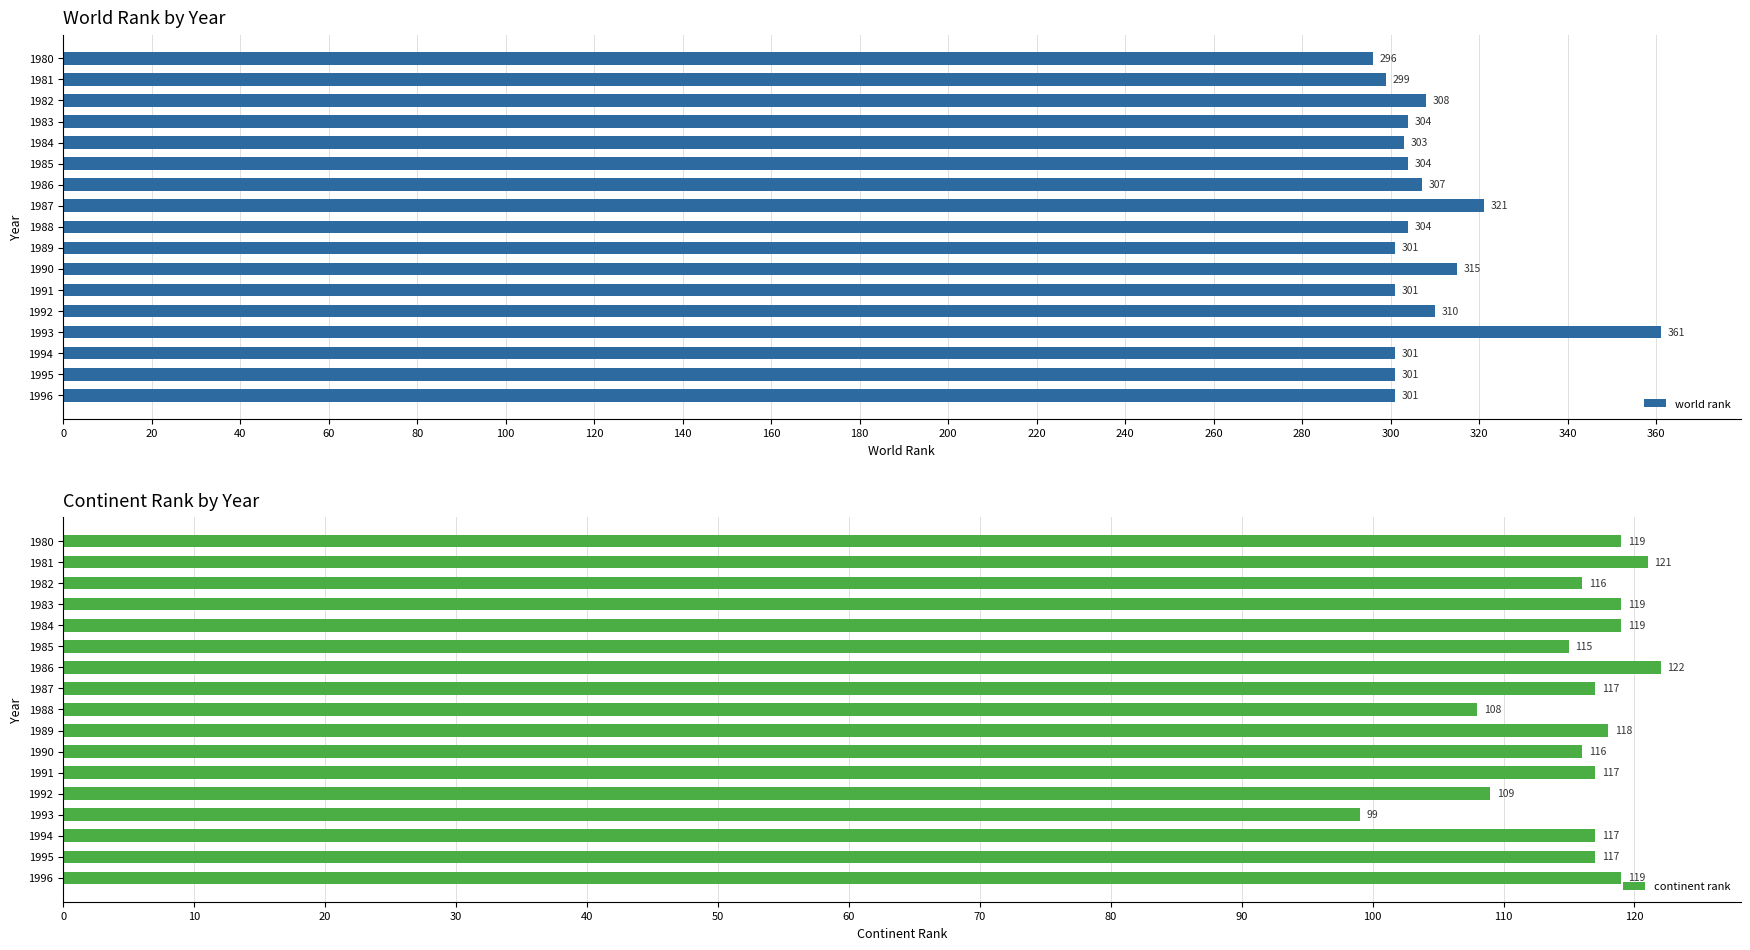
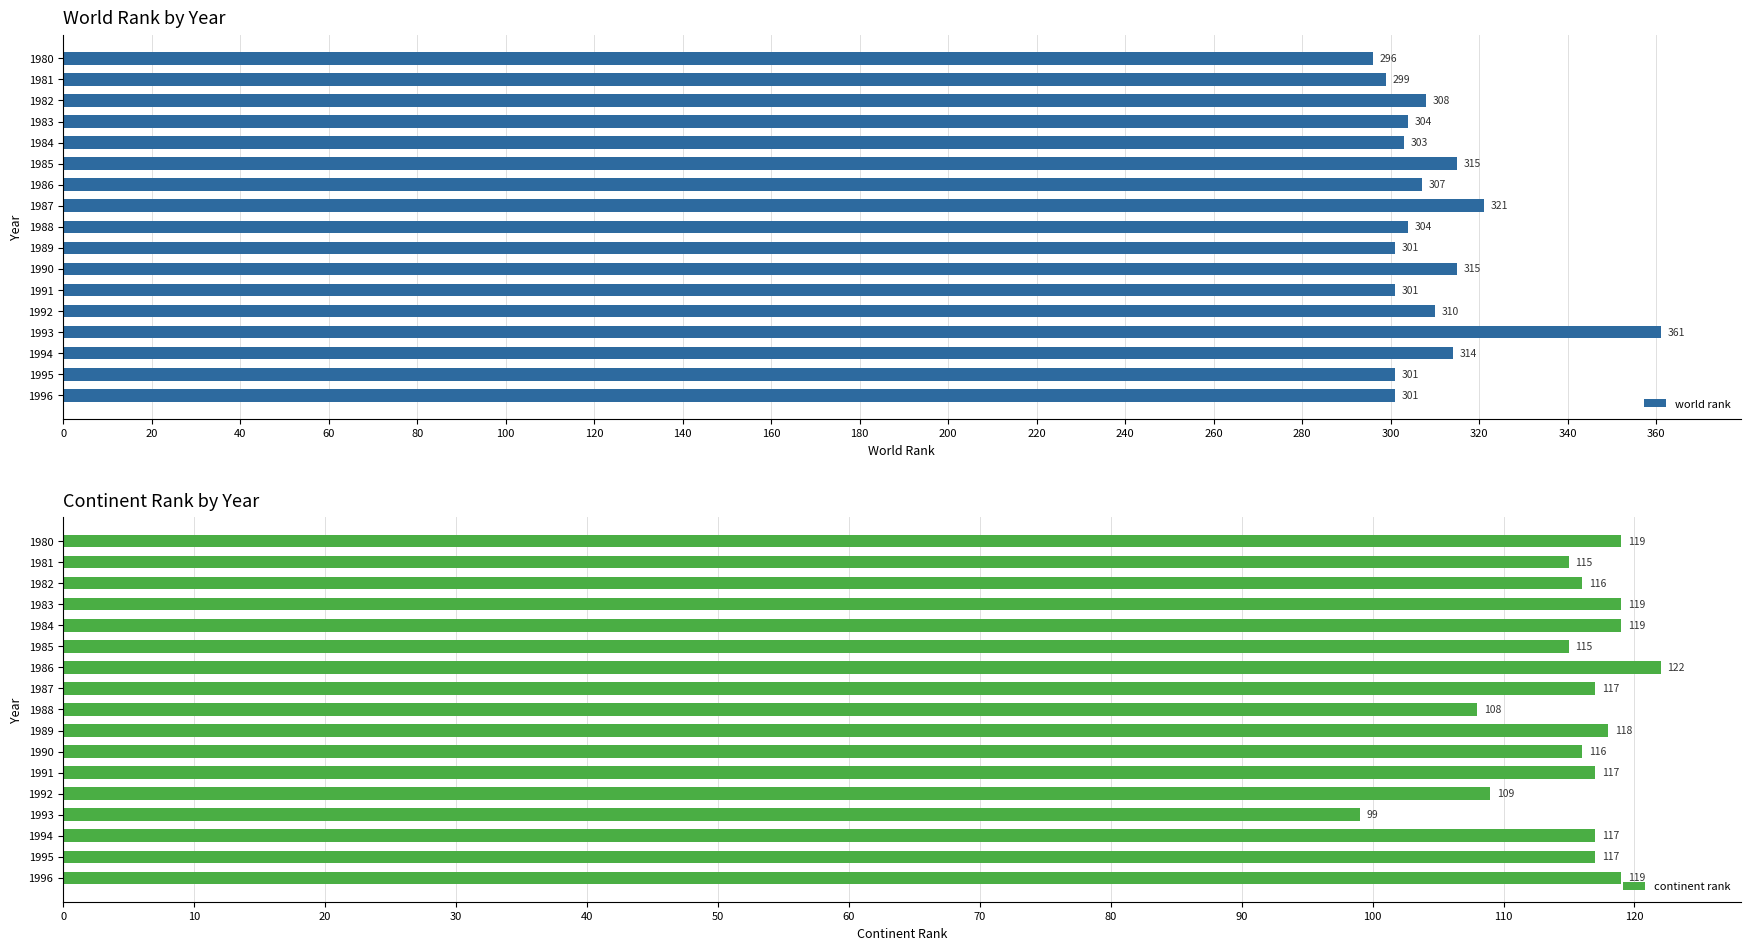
  {
    "World Rank by Year": {
      "1980": 296,
      "1981": 299,
      "1982": 308,
      "1983": 304,
      "1984": 303,
-     "1985": 304,
+     "1985": 315,
      "1986": 307,
      "1987": 321,
      "1988": 304,
      "1989": 301,
      "1990": 315,
      "1991": 301,
      "1992": 310,
      "1993": 361,
-     "1994": 301,
+     "1994": 314,
      "1995": 301,
      "1996": 301
    },
    "Continent Rank by Year": {
      "1980": 119,
-     "1981": 121,
+     "1981": 115,
      "1982": 116,
      "1983": 119,
      "1984": 119,
      "1985": 115,
      "1986": 122,
      "1987": 117,
      "1988": 108,
      "1989": 118,
      "1990": 116,
      "1991": 117,
      "1992": 109,
      "1993": 99,
      "1994": 117,
      "1995": 117,
      "1996": 119
    }
  }
